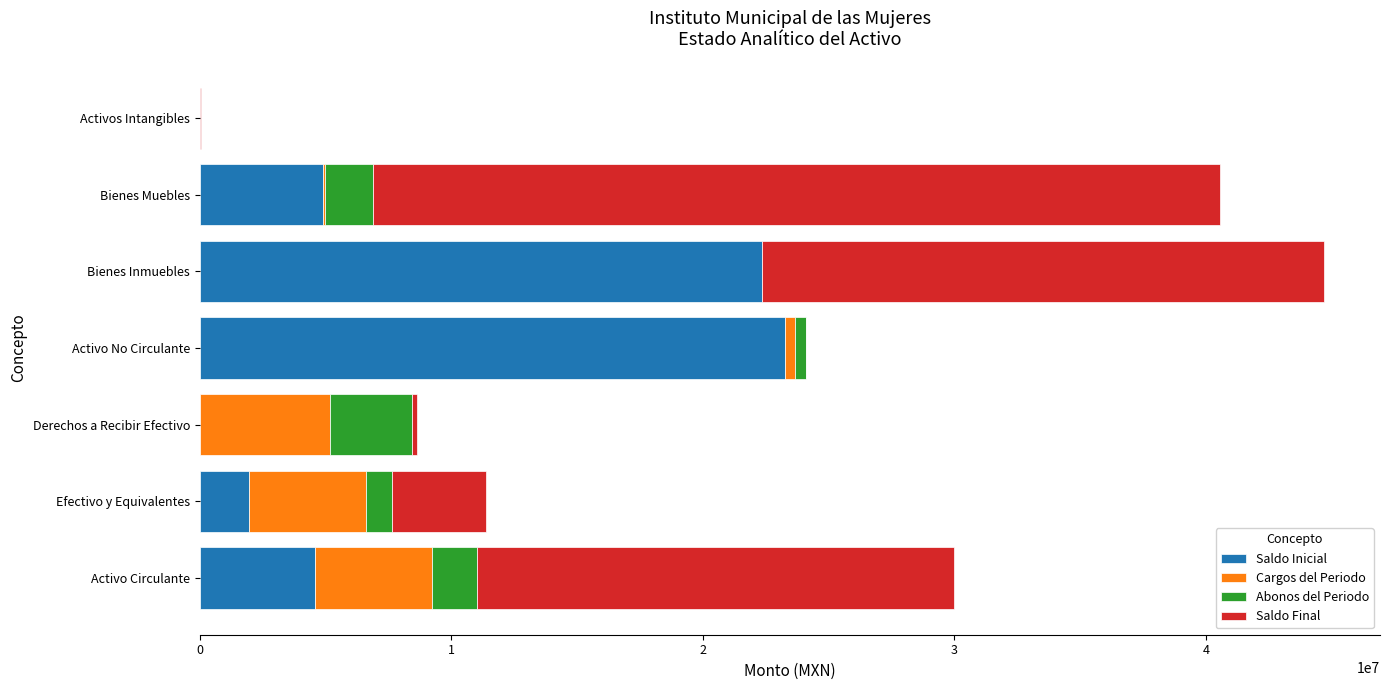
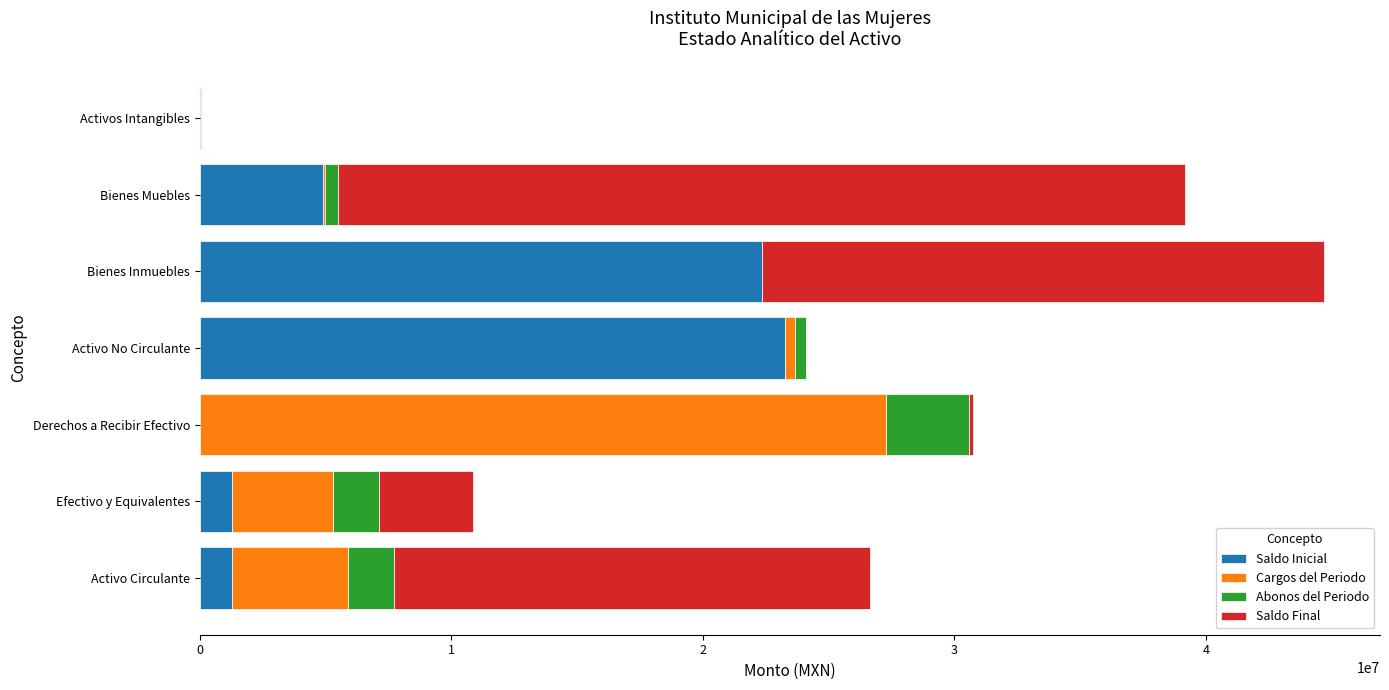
  {
    "Saldo Inicial": {
      "Bienes Muebles": 4900000,
      "Bienes Inmuebles": 22300000,
      "Activo No Circulante": 23300000,
      "Derechos a Recibir Efectivo": 0,
-     "Efectivo y Equivalentes": 2000000,
-     "Activo Circulante": 4600000
+     "Efectivo y Equivalentes": 1300000,
+     "Activo Circulante": 1300000
    },
    "Cargos del Periodo": {
      "Bienes Inmuebles": 0,
      "Activo No Circulante": 400000,
-     "Derechos a Recibir Efectivo": 5200000,
-     "Efectivo y Equivalentes": 4600000,
+     "Derechos a Recibir Efectivo": 27300000,
+     "Efectivo y Equivalentes": 4000000,
      "Activo Circulante": 4600000
    },
    "Abonos del Periodo": {
-     "Bienes Muebles": 1900000,
+     "Bienes Muebles": 500000,
      "Bienes Inmuebles": 0,
      "Activo No Circulante": 500000,
      "Derechos a Recibir Efectivo": 3300000,
-     "Efectivo y Equivalentes": 1000000,
+     "Efectivo y Equivalentes": 1800000,
      "Activo Circulante": 1800000
    },
    "Saldo Final": {
      "Bienes Muebles": 33700000,
      "Bienes Inmuebles": 22300000,
      "Activo No Circulante": 0,
      "Derechos a Recibir Efectivo": 200000,
      "Efectivo y Equivalentes": 3700000,
      "Activo Circulante": 18900000
    }
  }
